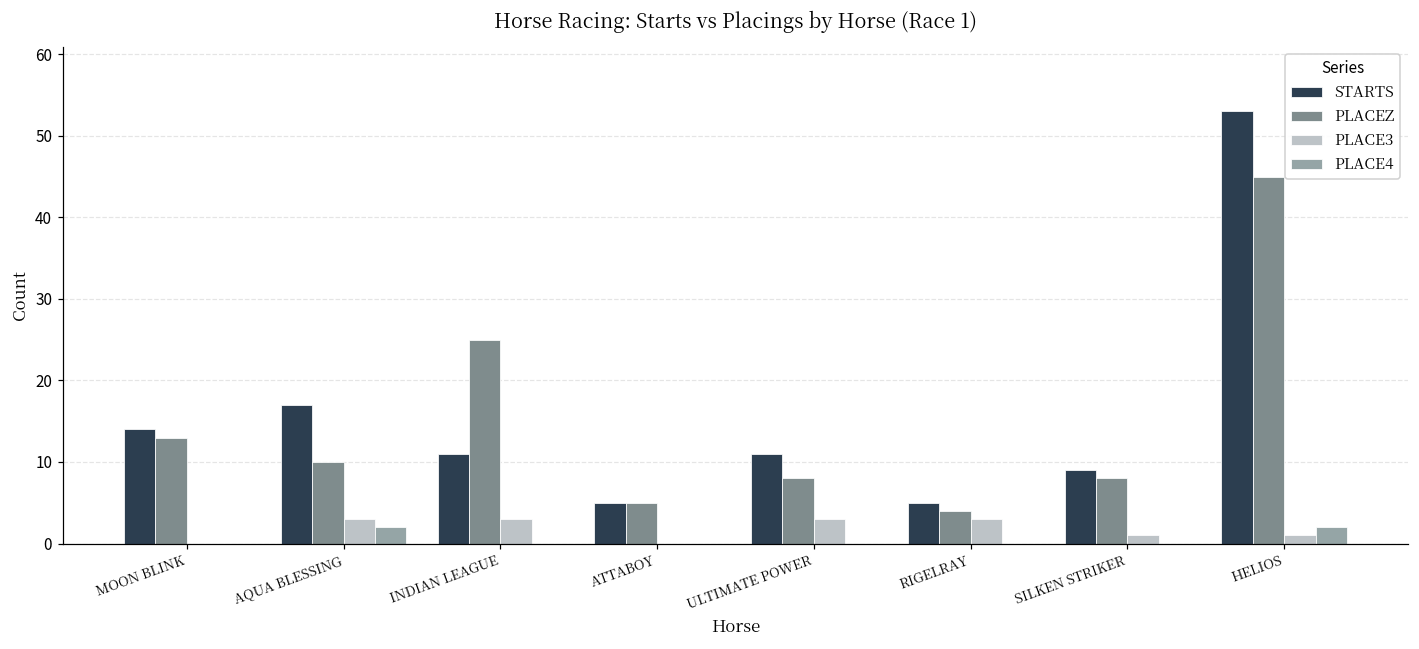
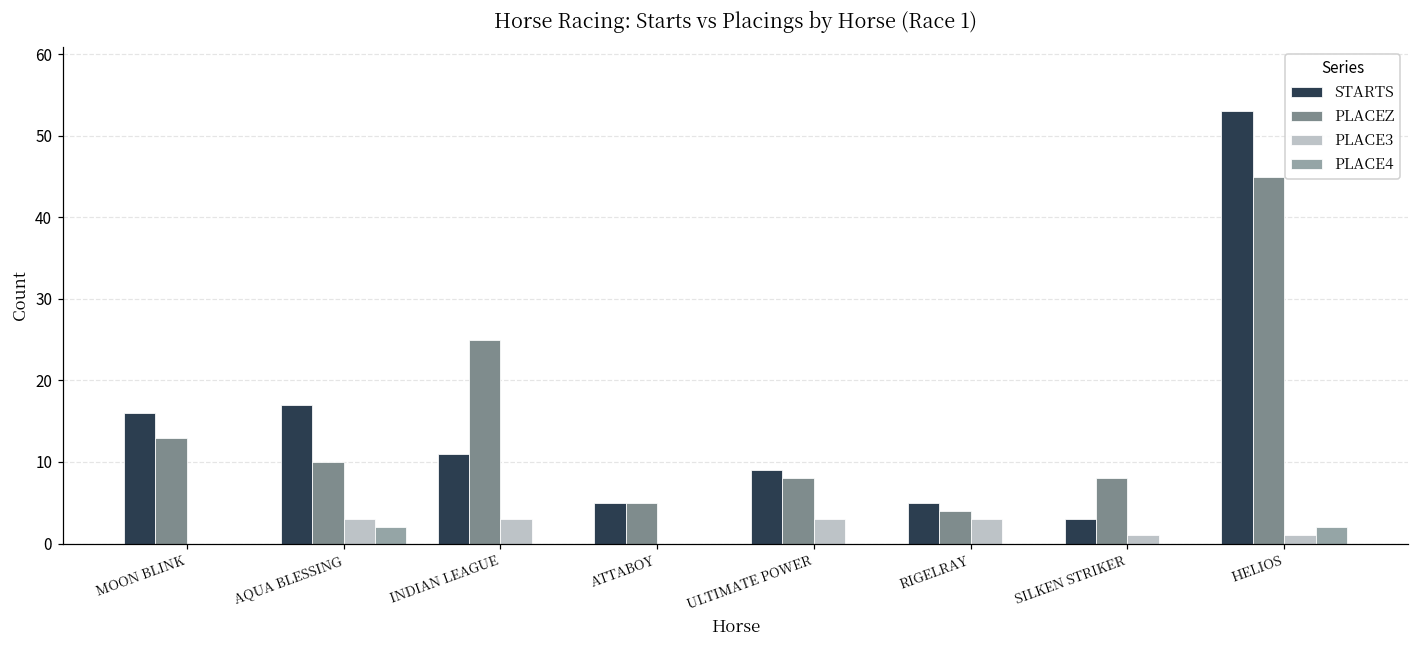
  {
    "STARTS": {
-     "MOON BLINK": 14,
+     "MOON BLINK": 16,
      "AQUA BLESSING": 17,
      "INDIAN LEAGUE": 11,
      "ATTABOY": 5,
-     "ULTIMATE POWER": 11,
+     "ULTIMATE POWER": 9,
      "RIGELRAY": 5,
-     "SILKEN STRIKER": 9,
+     "SILKEN STRIKER": 3,
      "HELIOS": 53
    }
  }
